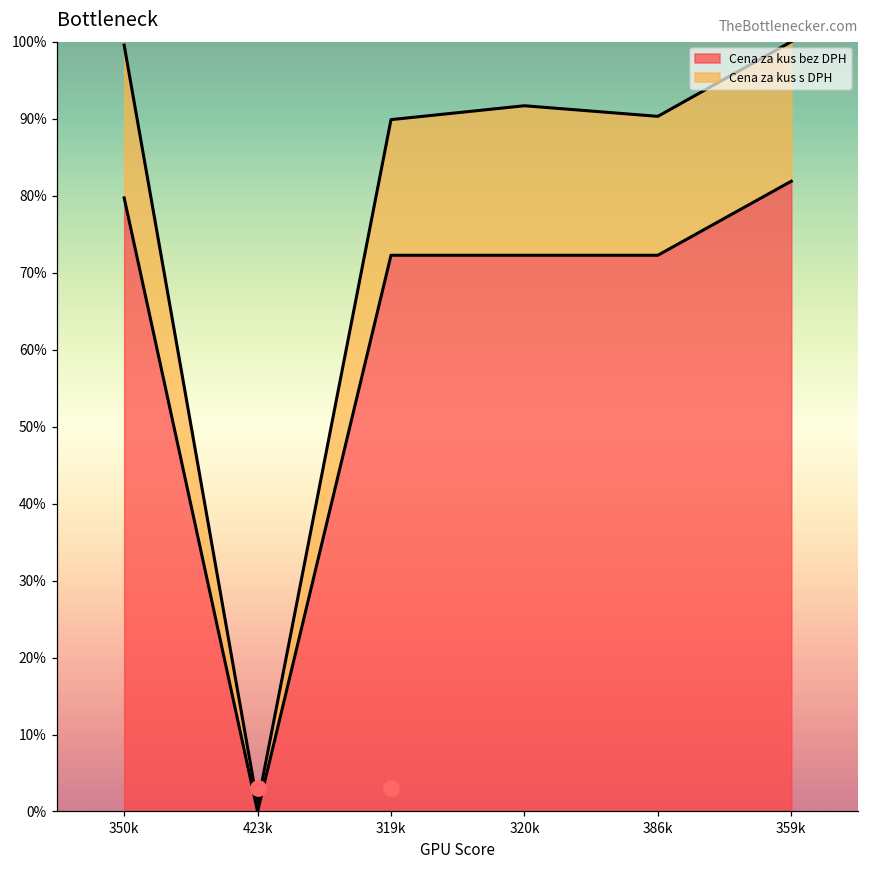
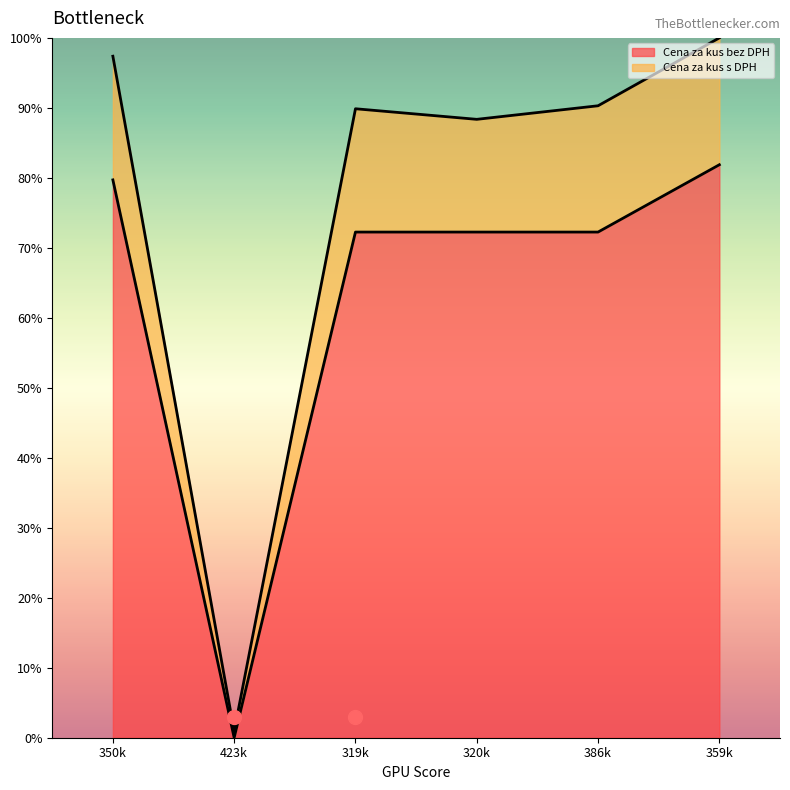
  {
    "Cena za kus s DPH": {
-     "350k": "100%",
+     "350k": "97%",
      "423k": "1%",
      "319k": "90%",
-     "320k": "92%",
+     "320k": "88%",
      "386k": "90%",
      "359k": "100%"
    }
  }
